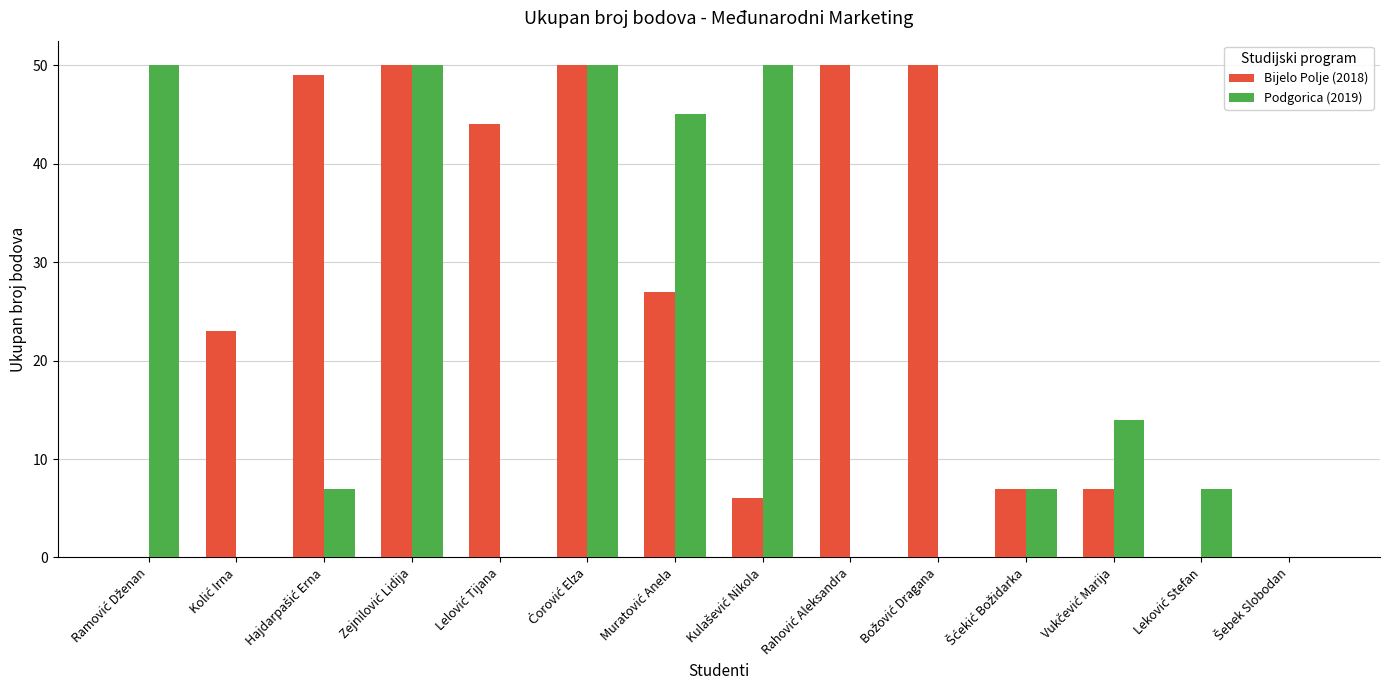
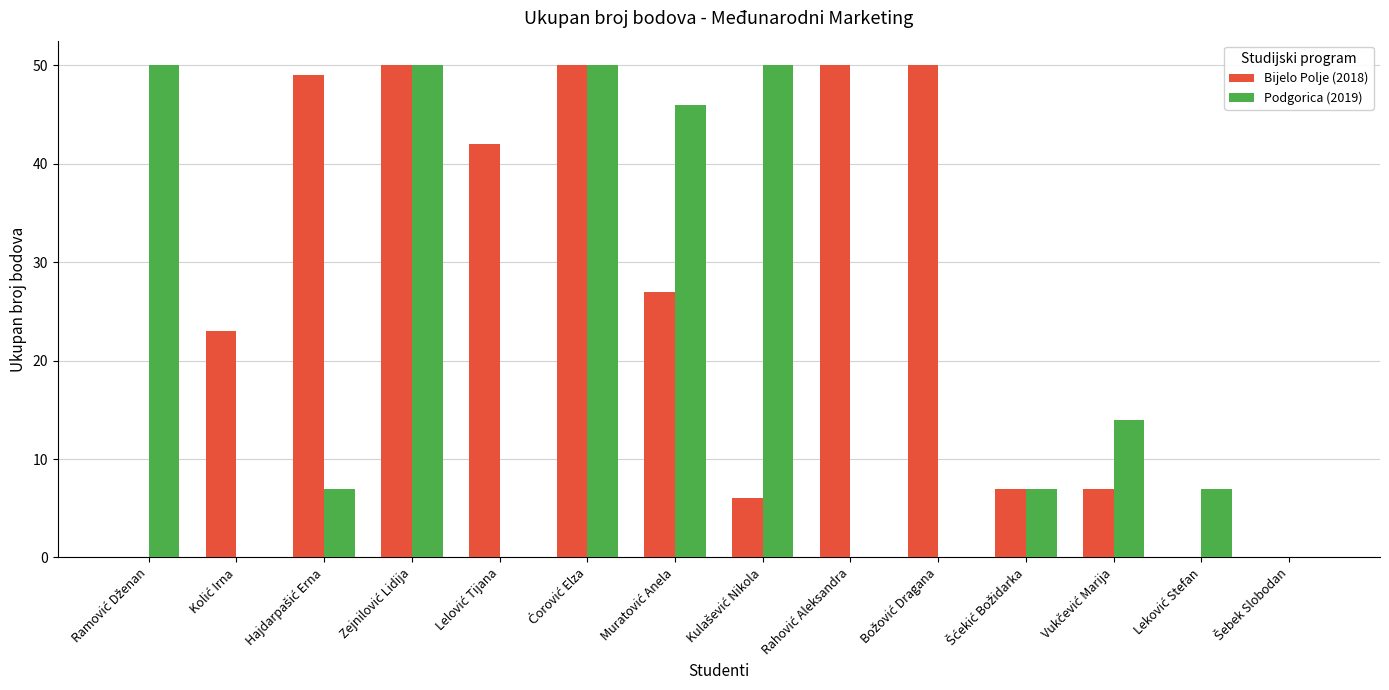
  {
    "Bijelo Polje (2018)": {
      "Ramović Dženan": 0,
      "Kolić Irna": 23,
      "Hajdarpašić Erna": 49,
      "Zejnilović Lidija": 50,
-     "Lelović Tijana": 44,
+     "Lelović Tijana": 42,
      "Ćorović Elza": 50,
      "Muratović Anela": 27,
      "Kulašević Nikola": 6,
      "Rahović Aleksandra": 50,
      "Božović Dragana": 50,
      "Šćekić Božidarka": 7,
      "Vukčević Marija": 7,
      "Leković Stefan": 0,
      "Šebek Slobodan": 0
    },
    "Podgorica (2019)": {
      "Ramović Dženan": 50,
      "Kolić Irna": 0,
      "Hajdarpašić Erna": 7,
      "Zejnilović Lidija": 50,
      "Lelović Tijana": 0,
      "Ćorović Elza": 50,
-     "Muratović Anela": 45,
+     "Muratović Anela": 46,
      "Kulašević Nikola": 50,
      "Rahović Aleksandra": 0,
      "Božović Dragana": 0,
      "Šćekić Božidarka": 7,
      "Vukčević Marija": 14,
      "Leković Stefan": 7,
      "Šebek Slobodan": 0
    }
  }
